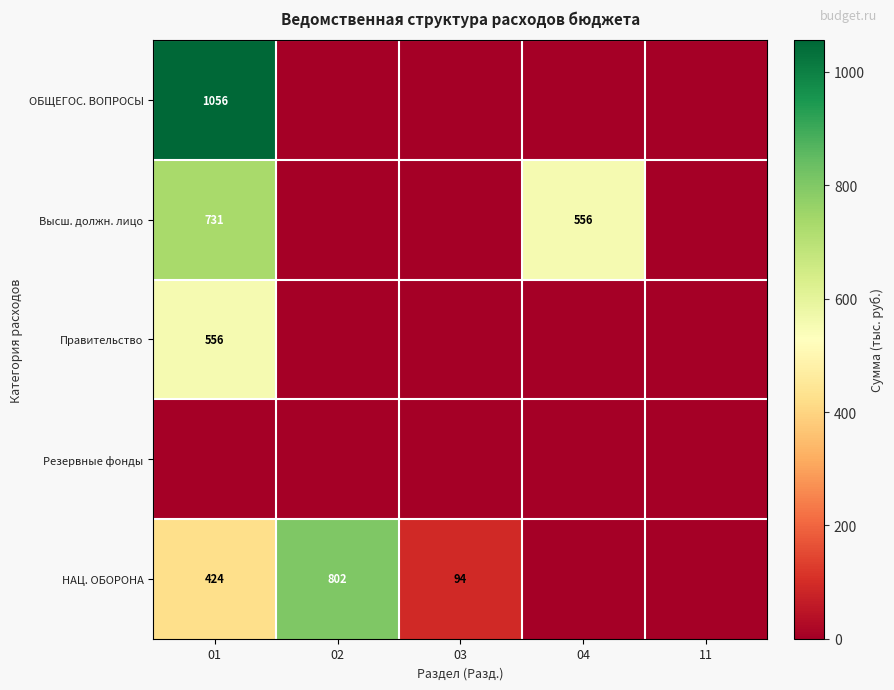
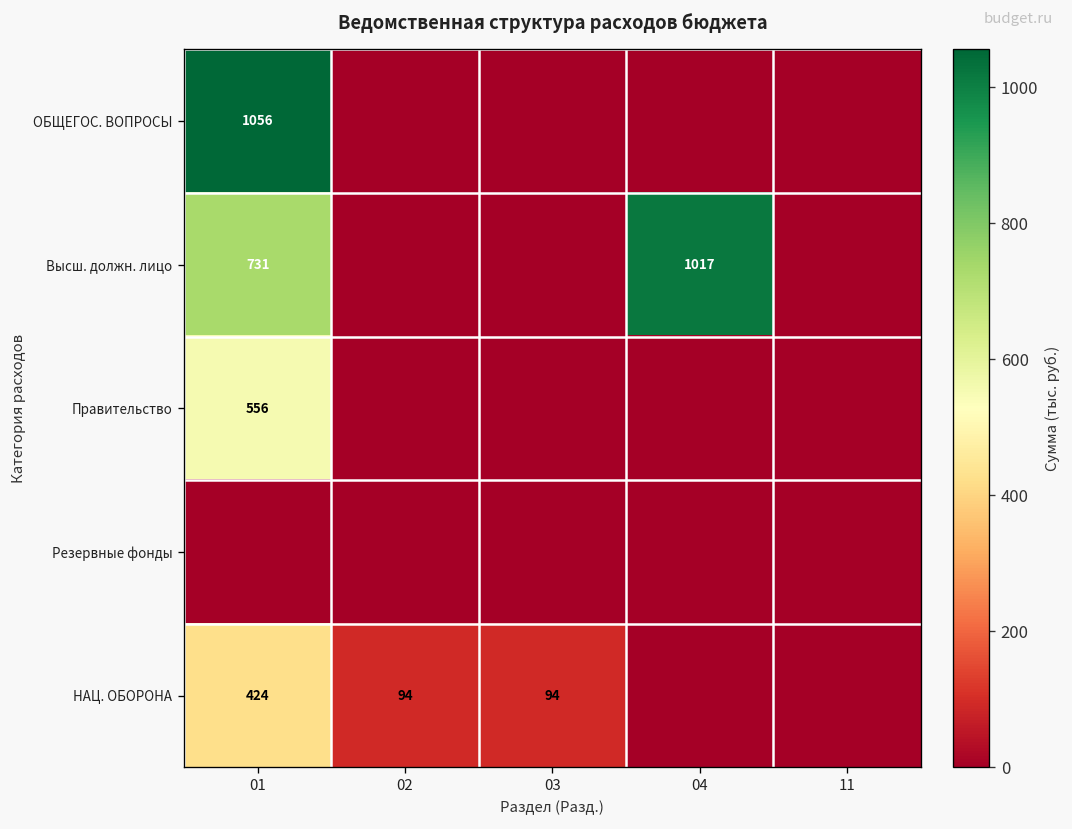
  {
    "ОБЩЕГОС. ВОПРОСЫ": {
      "01": 1056
    },
    "Высш. должн. лицо": {
      "01": 731,
-     "04": 556
+     "04": 1017
    },
    "Правительство": {
      "01": 556
    },
    "НАЦ. ОБОРОНА": {
      "01": 424,
-     "02": 802,
+     "02": 94,
      "03": 94
    }
  }
